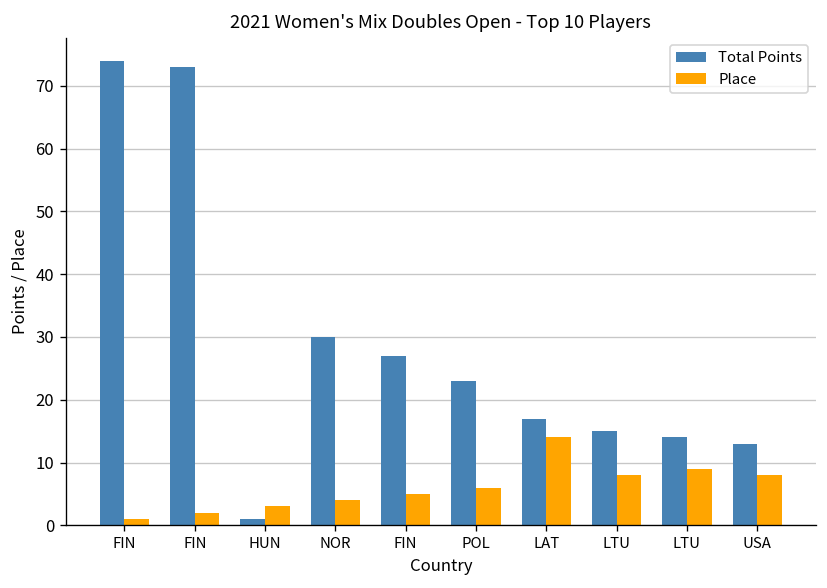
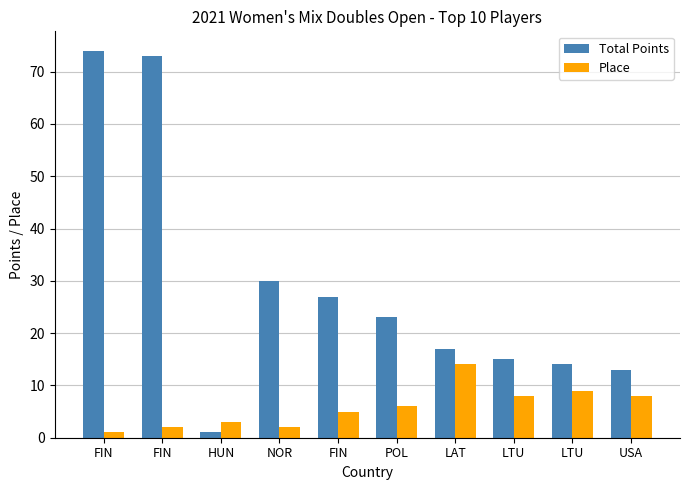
  {
    "Total Points": {
      "HUN": 1,
      "NOR": 30,
      "POL": 23,
      "LAT": 17,
      "USA": 13
    },
    "Place": {
      "HUN": 3,
-     "NOR": 4,
+     "NOR": 2,
      "POL": 6,
      "LAT": 14,
      "USA": 8
    }
  }
